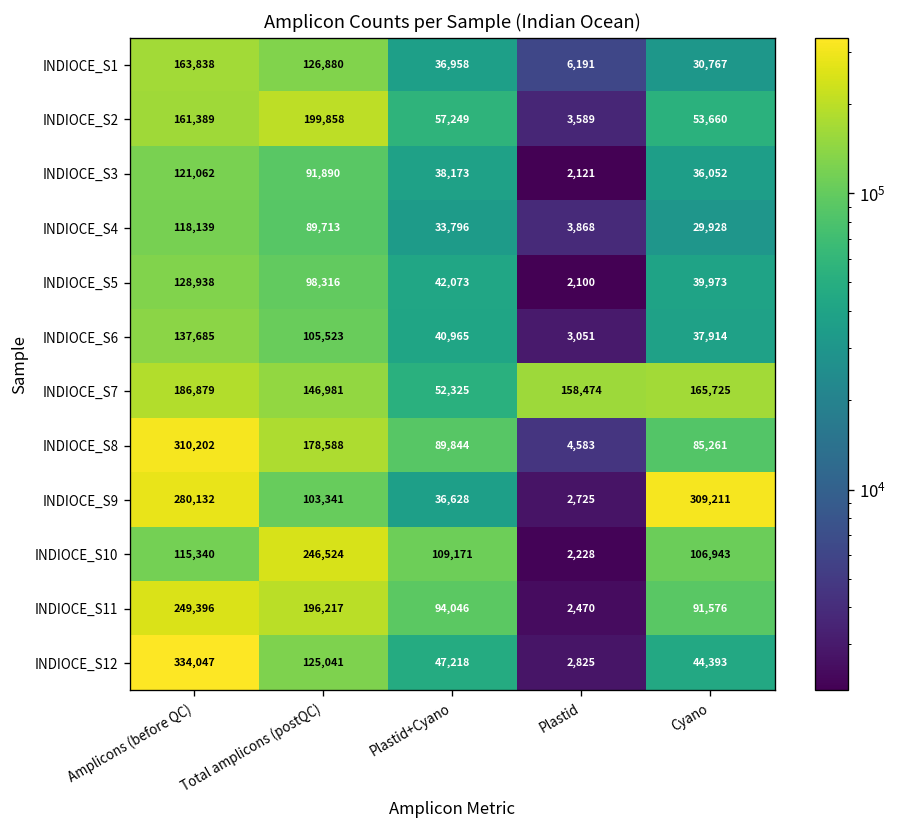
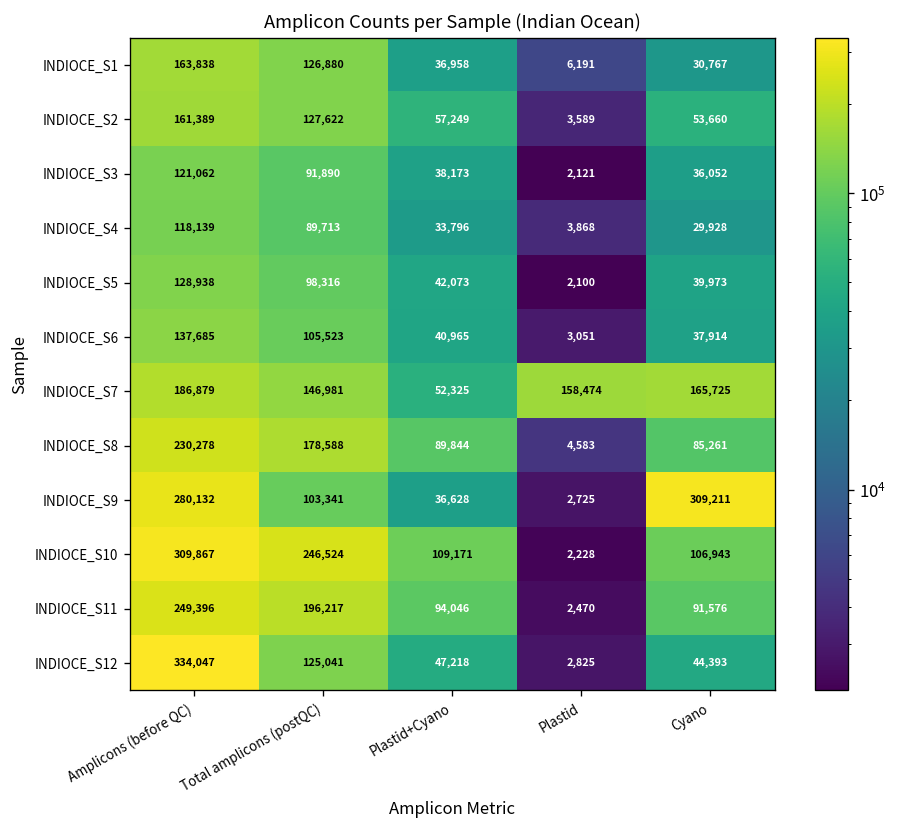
  {
    "INDIOCE_S1": {
      "Amplicons (before QC)": "163,838",
      "Total amplicons (postQC)": "126,880",
      "Plastid+Cyano": "36,958",
      "Plastid": "6,191",
      "Cyano": "30,767"
    },
    "INDIOCE_S2": {
      "Amplicons (before QC)": "161,389",
-     "Total amplicons (postQC)": "199,858",
+     "Total amplicons (postQC)": "127,622",
      "Plastid+Cyano": "57,249",
      "Plastid": "3,589",
      "Cyano": "53,660"
    },
    "INDIOCE_S3": {
      "Amplicons (before QC)": "121,062",
      "Total amplicons (postQC)": "91,890",
      "Plastid+Cyano": "38,173",
      "Plastid": "2,121",
      "Cyano": "36,052"
    },
    "INDIOCE_S4": {
      "Amplicons (before QC)": "118,139",
      "Total amplicons (postQC)": "89,713",
      "Plastid+Cyano": "33,796",
      "Plastid": "3,868",
      "Cyano": "29,928"
    },
    "INDIOCE_S5": {
      "Amplicons (before QC)": "128,938",
      "Total amplicons (postQC)": "98,316",
      "Plastid+Cyano": "42,073",
      "Plastid": "2,100",
      "Cyano": "39,973"
    },
    "INDIOCE_S6": {
      "Amplicons (before QC)": "137,685",
      "Total amplicons (postQC)": "105,523",
      "Plastid+Cyano": "40,965",
      "Plastid": "3,051",
      "Cyano": "37,914"
    },
    "INDIOCE_S7": {
      "Amplicons (before QC)": "186,879",
      "Total amplicons (postQC)": "146,981",
      "Plastid+Cyano": "52,325",
      "Plastid": "158,474",
      "Cyano": "165,725"
    },
    "INDIOCE_S8": {
-     "Amplicons (before QC)": "310,202",
+     "Amplicons (before QC)": "230,278",
      "Total amplicons (postQC)": "178,588",
      "Plastid+Cyano": "89,844",
      "Plastid": "4,583",
      "Cyano": "85,261"
    },
    "INDIOCE_S9": {
      "Amplicons (before QC)": "280,132",
      "Total amplicons (postQC)": "103,341",
      "Plastid+Cyano": "36,628",
      "Plastid": "2,725",
      "Cyano": "309,211"
    },
    "INDIOCE_S10": {
-     "Amplicons (before QC)": "115,340",
+     "Amplicons (before QC)": "309,867",
      "Total amplicons (postQC)": "246,524",
      "Plastid+Cyano": "109,171",
      "Plastid": "2,228",
      "Cyano": "106,943"
    },
    "INDIOCE_S11": {
      "Amplicons (before QC)": "249,396",
      "Total amplicons (postQC)": "196,217",
      "Plastid+Cyano": "94,046",
      "Plastid": "2,470",
      "Cyano": "91,576"
    },
    "INDIOCE_S12": {
      "Amplicons (before QC)": "334,047",
      "Total amplicons (postQC)": "125,041",
      "Plastid+Cyano": "47,218",
      "Plastid": "2,825",
      "Cyano": "44,393"
    }
  }
